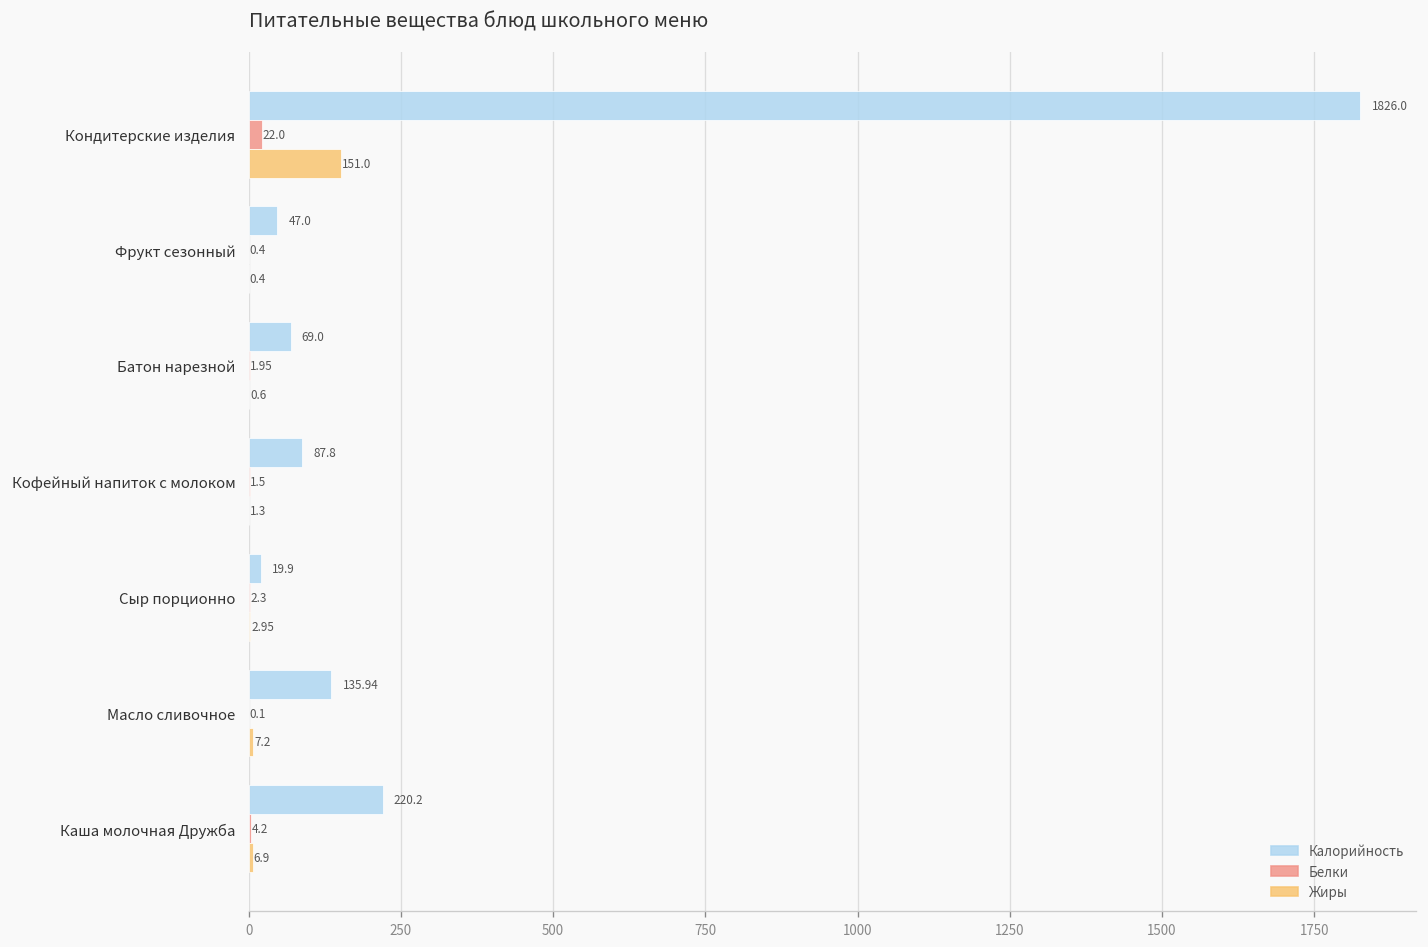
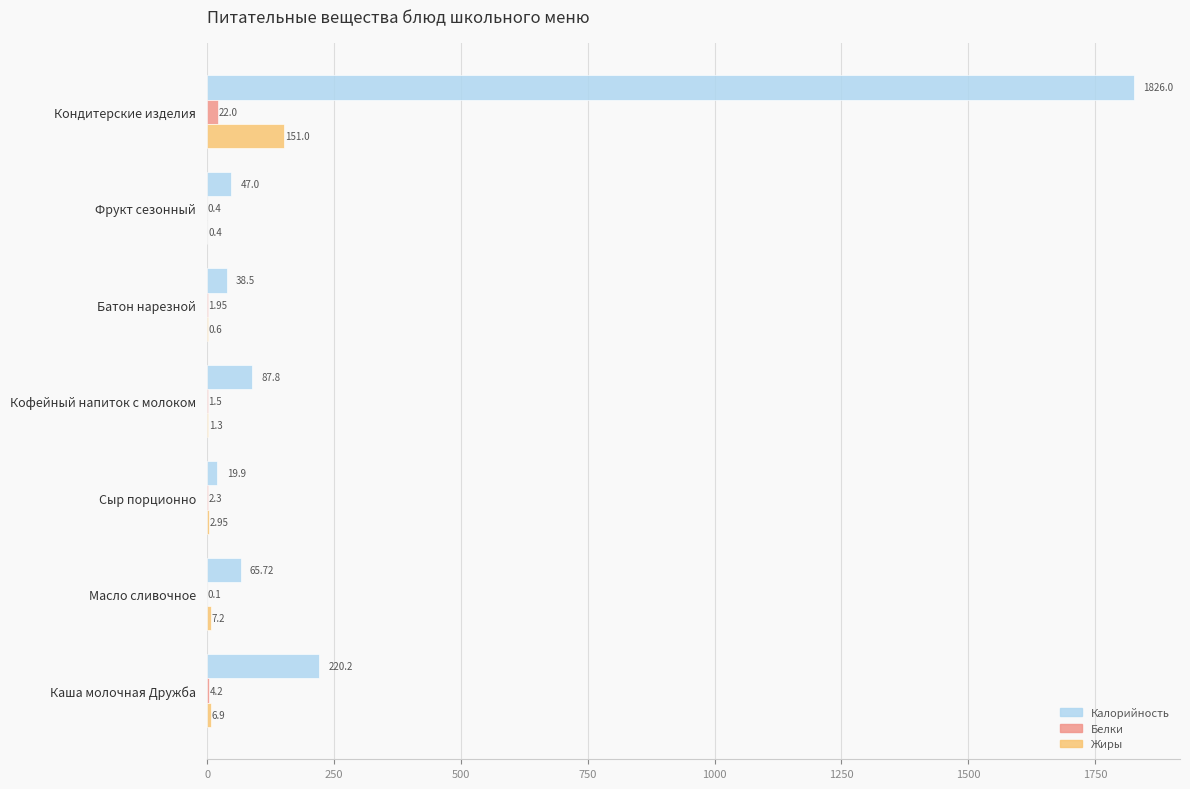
  {
    "Калорийность": {
      "Кондитерские изделия": 1826.0,
      "Фрукт сезонный": 47.0,
-     "Батон нарезной": 69.0,
+     "Батон нарезной": 38.5,
      "Кофейный напиток с молоком": 87.8,
      "Сыр порционно": 19.9,
-     "Масло сливочное": 135.94,
+     "Масло сливочное": 65.72,
      "Каша молочная Дружба": 220.2
    }
  }
